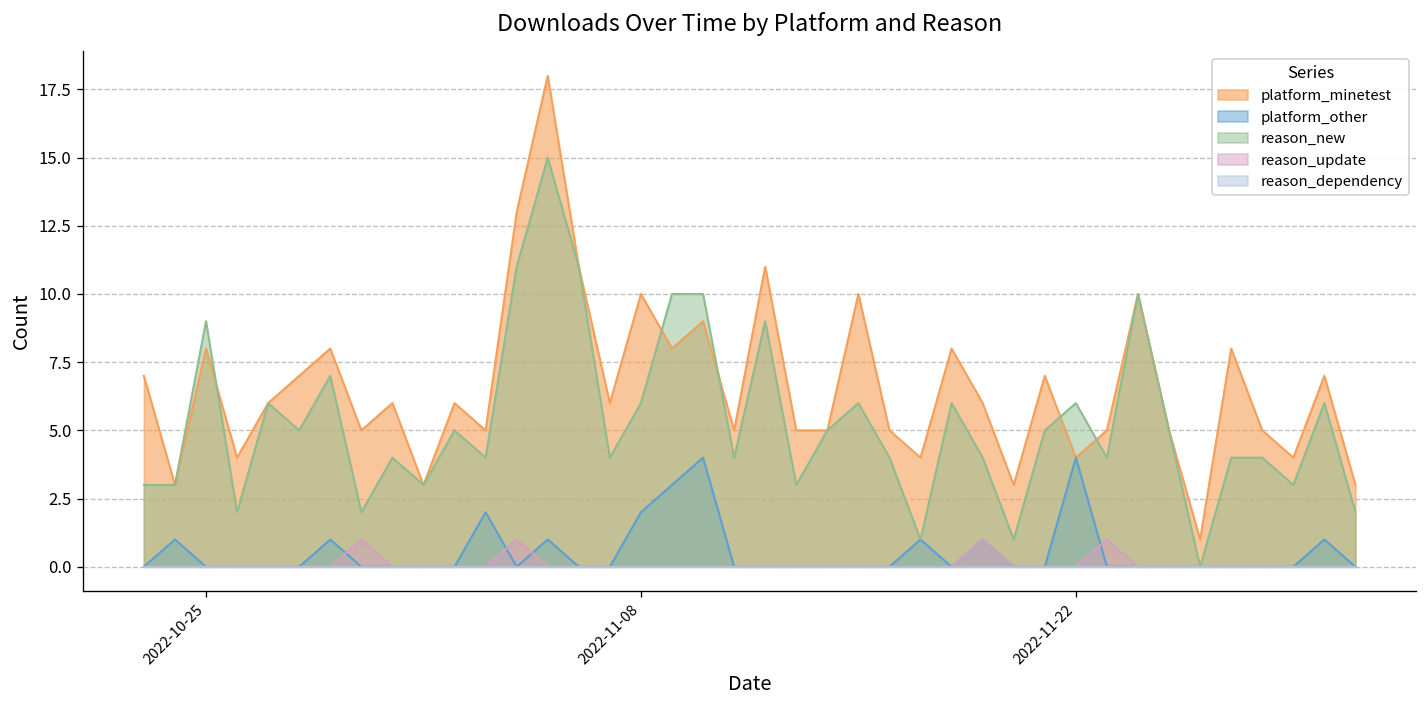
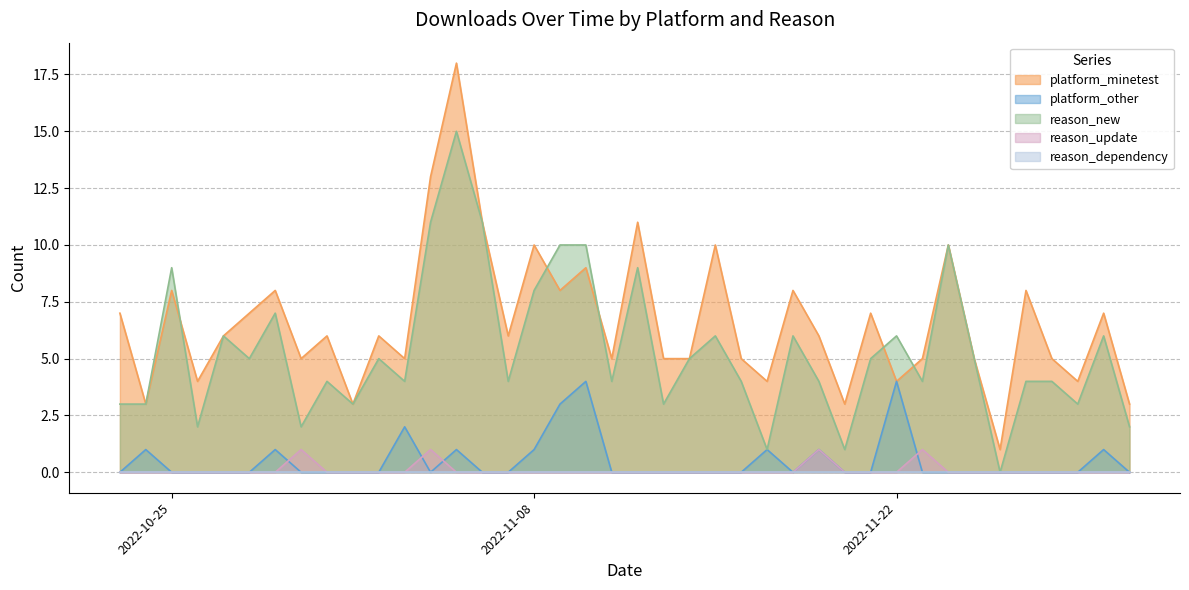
  {
    "platform_minetest": {
      "2022-10-25": 8,
      "2022-11-08": 10
    },
    "platform_other": {
-     "2022-11-08": 2
+     "2022-11-08": 1
    },
    "reason_new": {
      "2022-10-25": 9,
-     "2022-11-08": 6,
+     "2022-11-08": 8,
      "2022-11-22": 6
    }
  }
